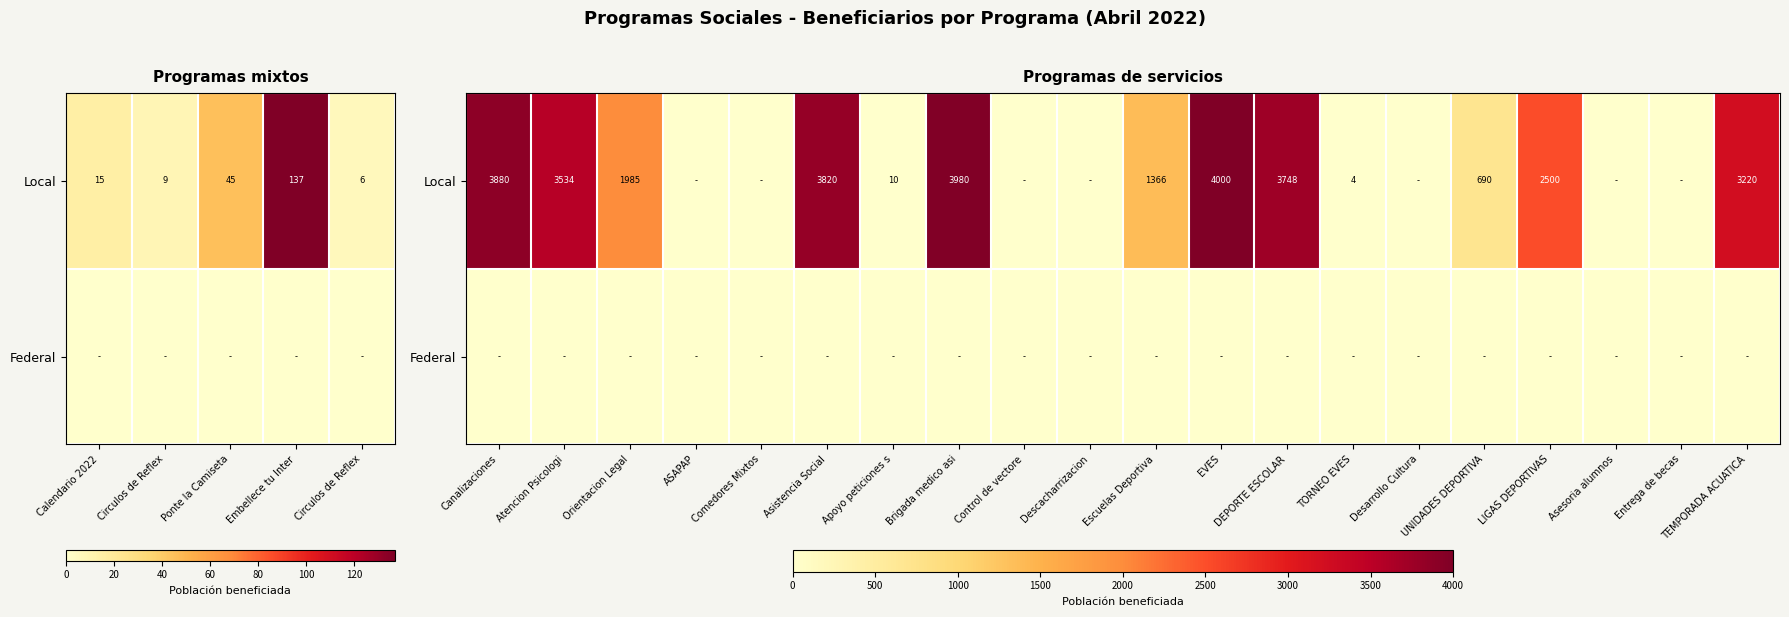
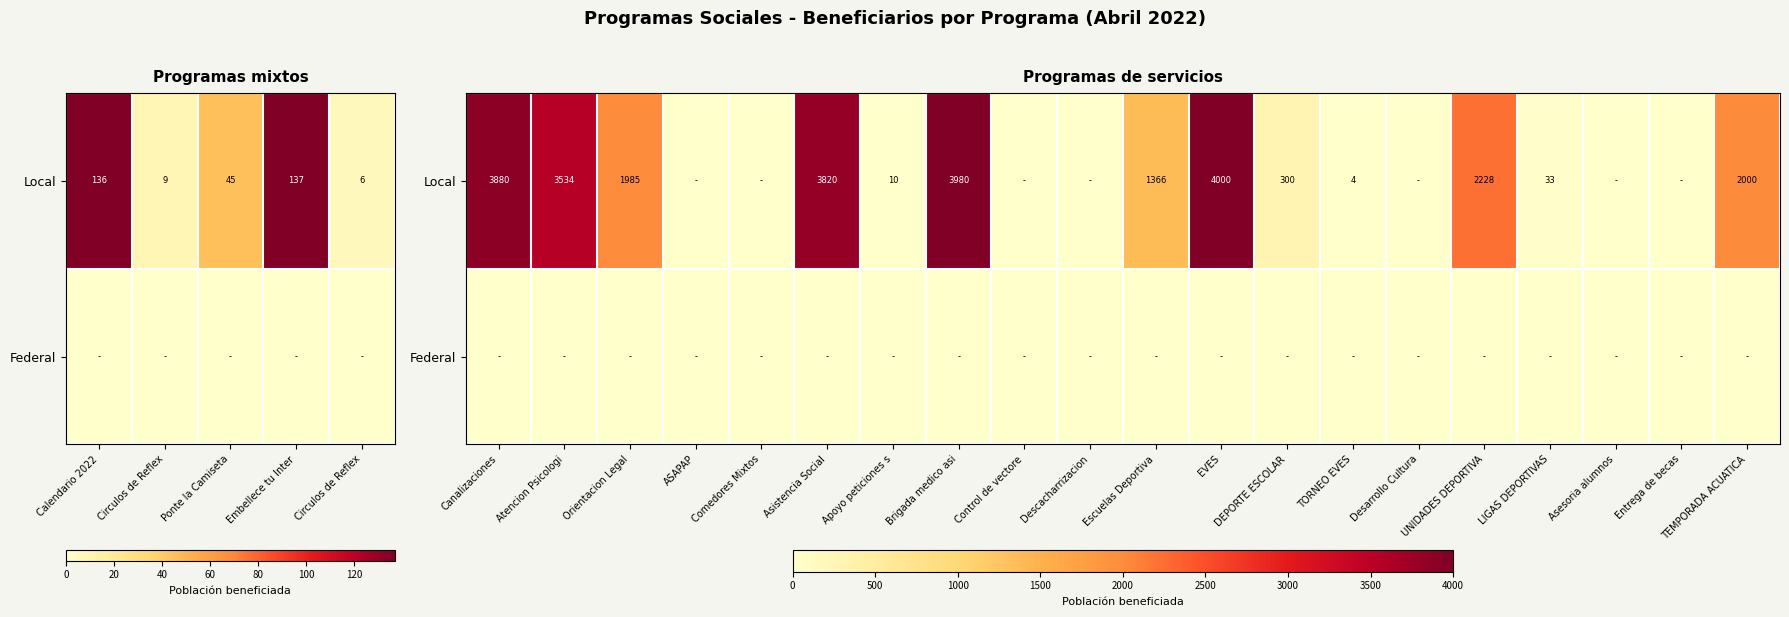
  {
    "Programas mixtos": {
      "Local": {
-       "Calendario 2022": 15,
+       "Calendario 2022": 136,
        "Ponte la Camiseta": 45,
        "Embellece tu Inter": 137
      }
    },
    "Programas de servicios": {
      "Local": {
        "Canalizaciones": 3880,
        "Atencion Psicologi": 3534,
        "Orientacion Legal": 1985,
        "Asistencia Social": 3820,
        "Apoyo peticiones s": 10,
        "Brigada medico asi": 3980,
        "Escuelas Deportiva": 1366,
        "EVES": 4000,
-       "DEPORTE ESCOLAR": 3748,
+       "DEPORTE ESCOLAR": 300,
        "TORNEO EVES": 4,
-       "UNIDADES DEPORTIVA": 690,
-       "LIGAS DEPORTIVAS": 2500,
-       "TEMPORADA ACUATICA": 3220
+       "UNIDADES DEPORTIVA": 2228,
+       "LIGAS DEPORTIVAS": 33,
+       "TEMPORADA ACUATICA": 2000
      }
    }
  }
